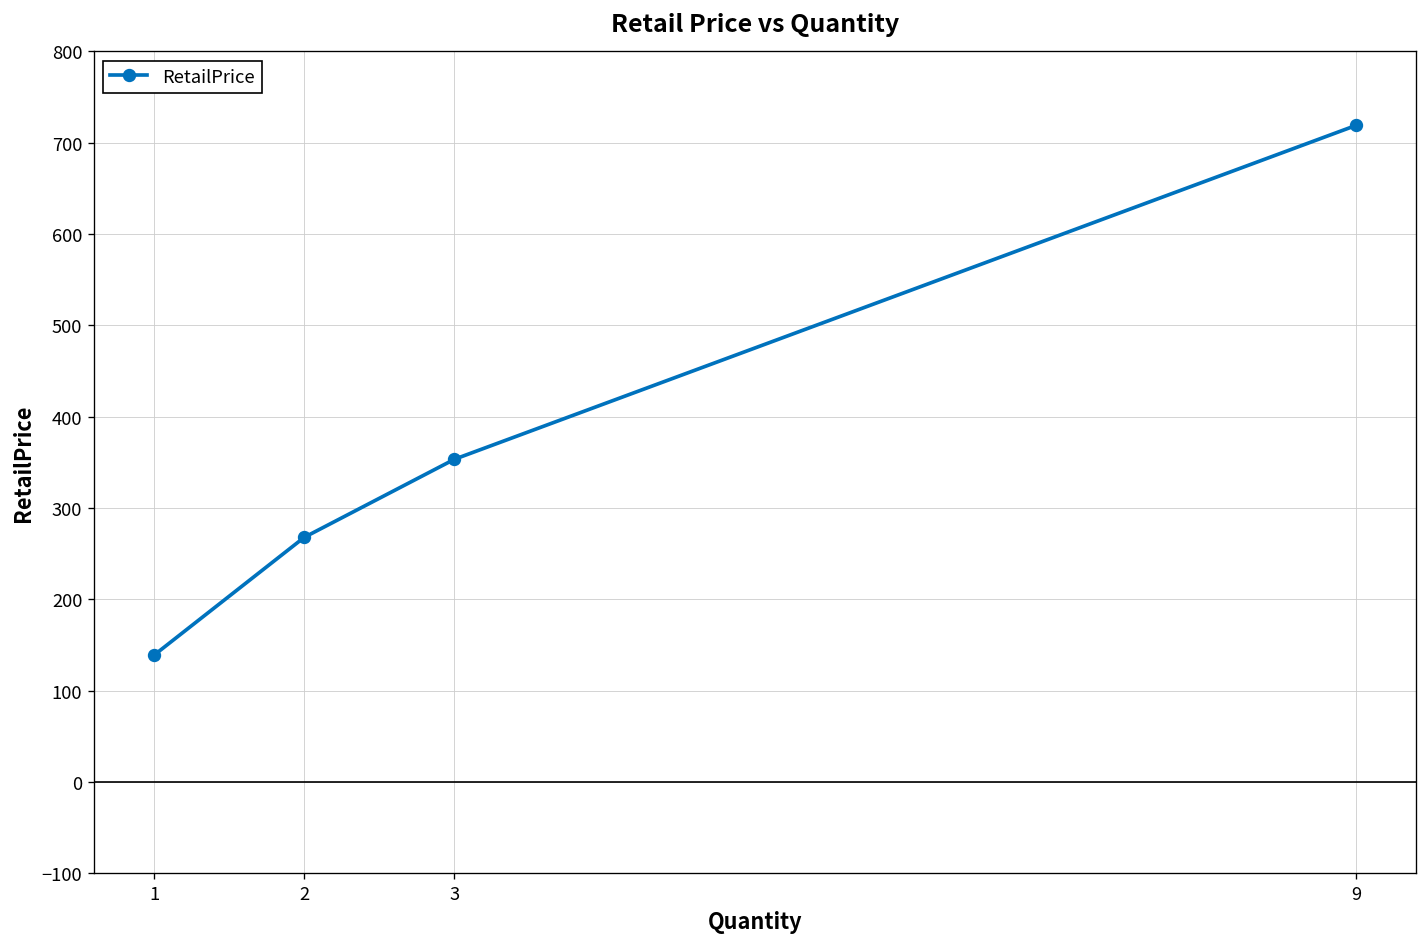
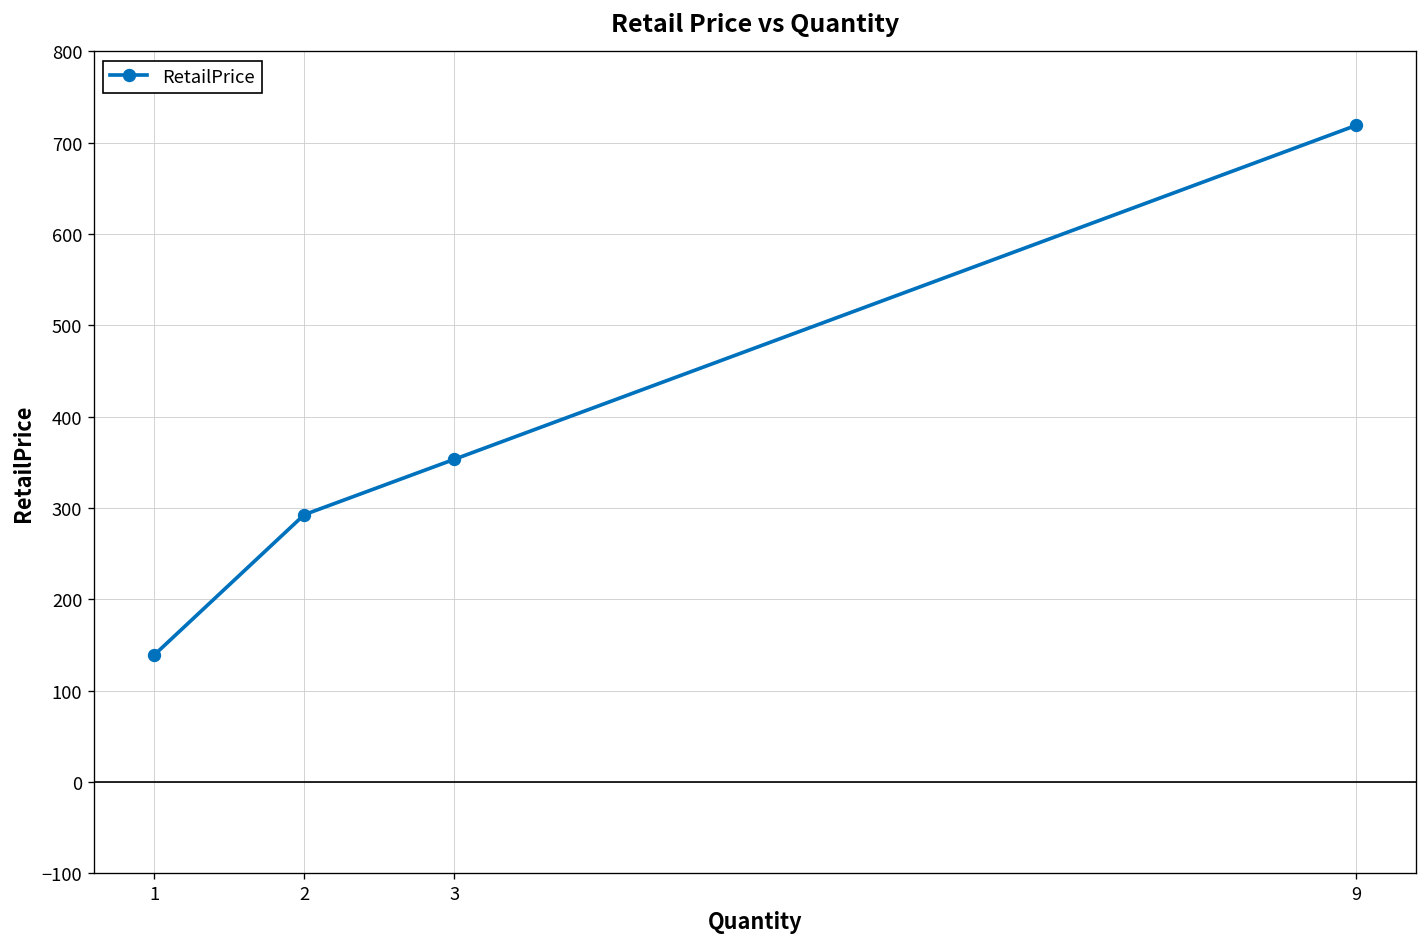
  {
    "1": 140,
-   "2": 270,
+   "2": 290,
    "3": 350,
    "9": 720
  }
